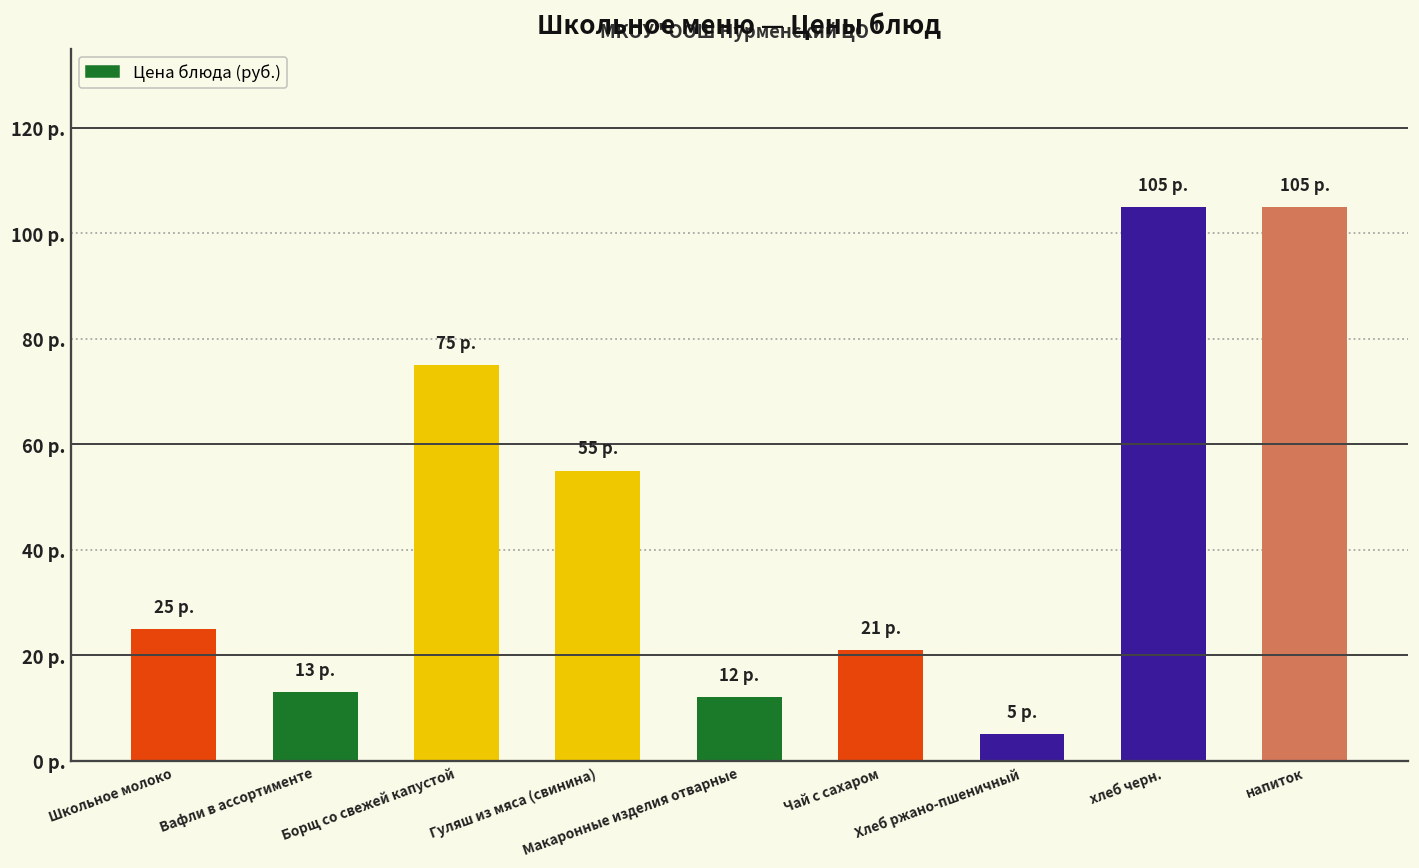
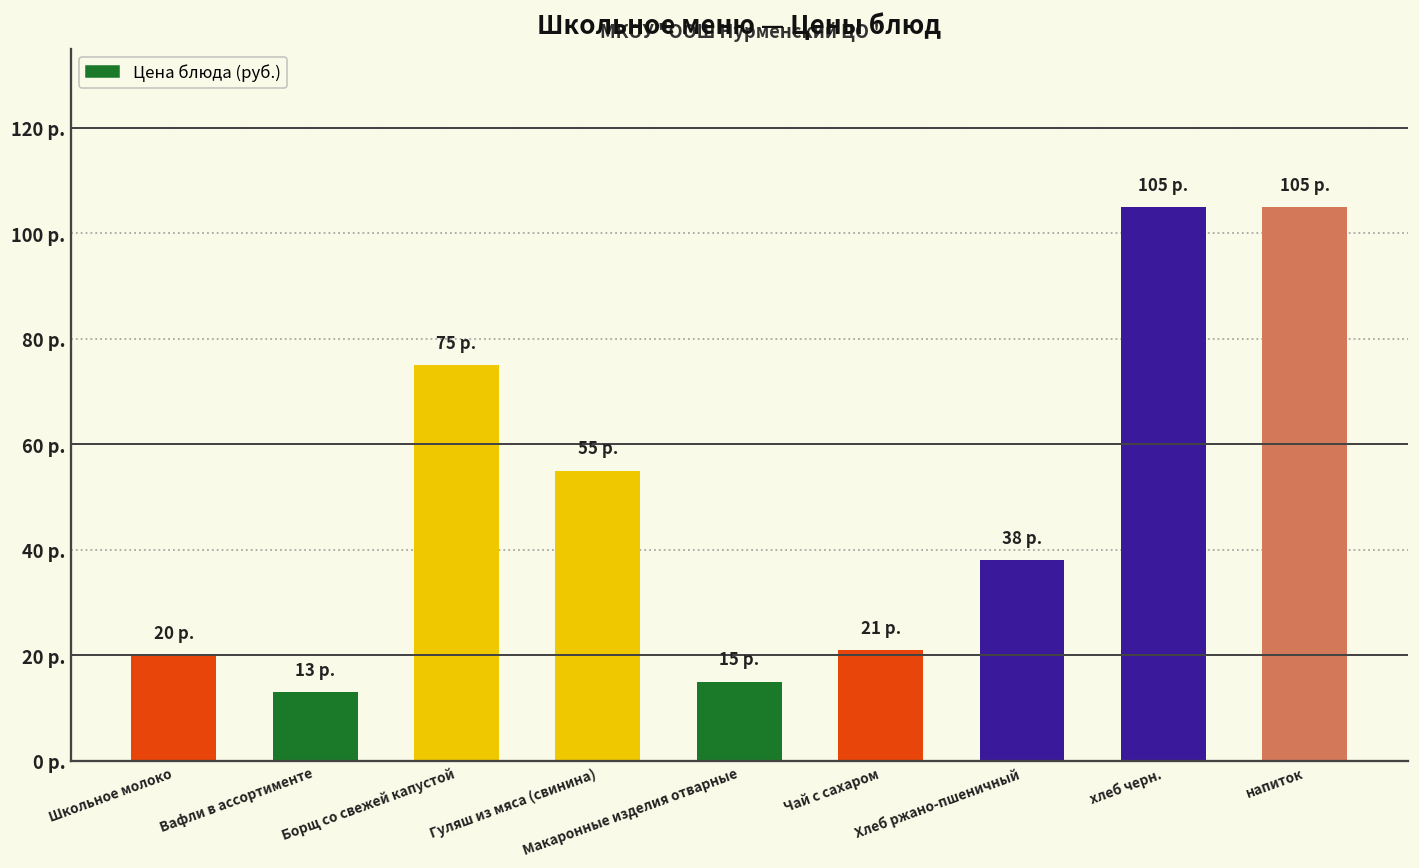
  {
-   "Школьное молоко": 25,
+   "Школьное молоко": 20,
    "Вафли в ассортименте": 13,
    "Борщ со свежей капустой": 75,
    "Гуляш из мяса (свинина)": 55,
-   "Макаронные изделия отварные": 12,
+   "Макаронные изделия отварные": 15,
    "Чай с сахаром": 21,
-   "Хлеб ржано-пшеничный": 5,
+   "Хлеб ржано-пшеничный": 38,
    "хлеб черн.": 105,
    "напиток": 105
  }
